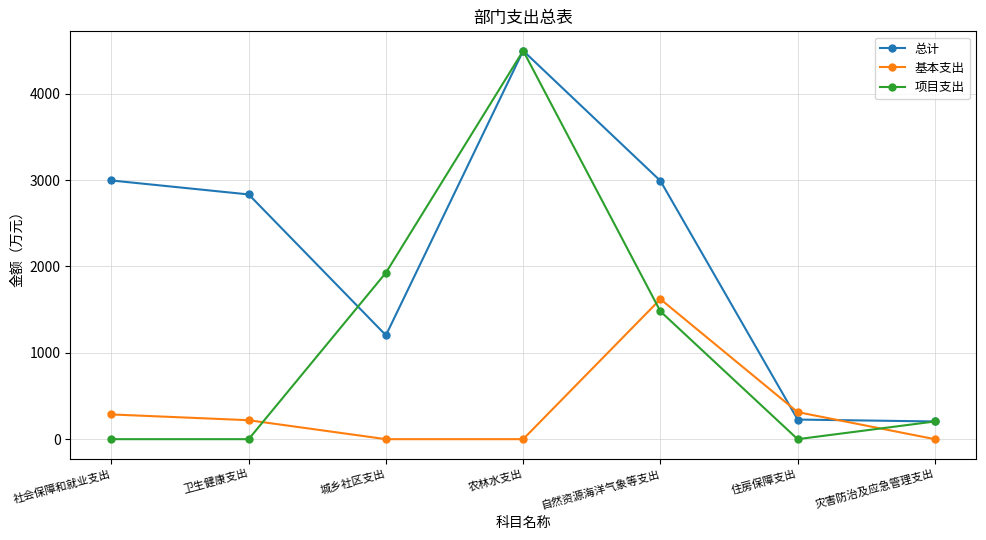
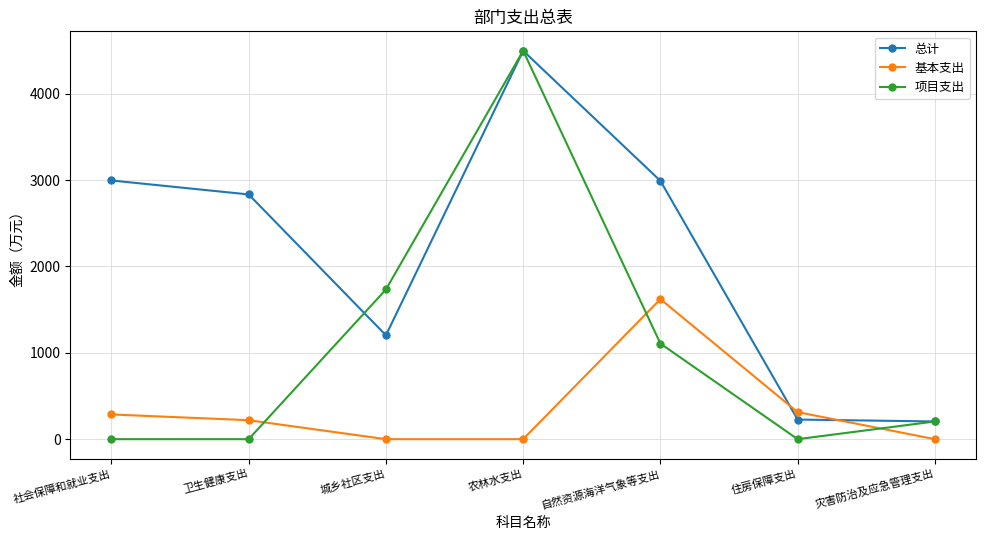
  {
    "总计": {
      "社会保障和就业支出": 3000,
      "卫生健康支出": 2800,
      "城乡社区支出": 1200,
      "自然资源海洋气象等支出": 3000,
      "住房保障支出": 200
    },
    "基本支出": {
      "社会保障和就业支出": 300,
      "卫生健康支出": 200,
      "城乡社区支出": 0,
      "农林水支出": 0,
      "自然资源海洋气象等支出": 1600,
      "住房保障支出": 300,
      "灾害防治及应急管理支出": 0
    },
    "项目支出": {
      "社会保障和就业支出": 0,
      "卫生健康支出": 0,
-     "城乡社区支出": 1900,
-     "自然资源海洋气象等支出": 1500,
+     "城乡社区支出": 1700,
+     "自然资源海洋气象等支出": 1100,
      "住房保障支出": 0
    }
  }
